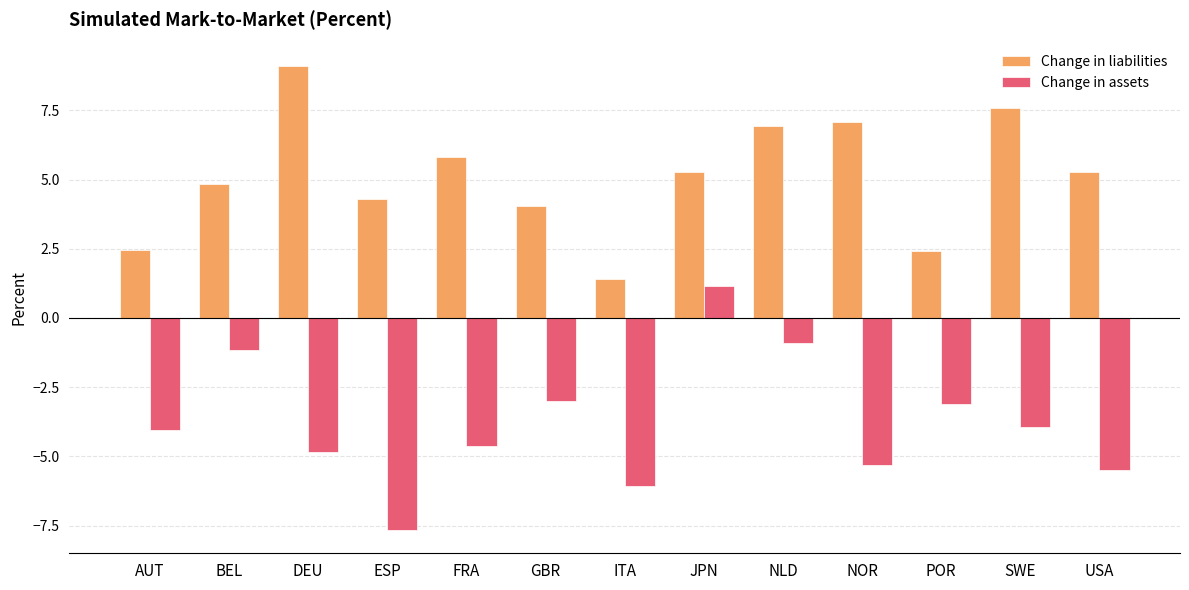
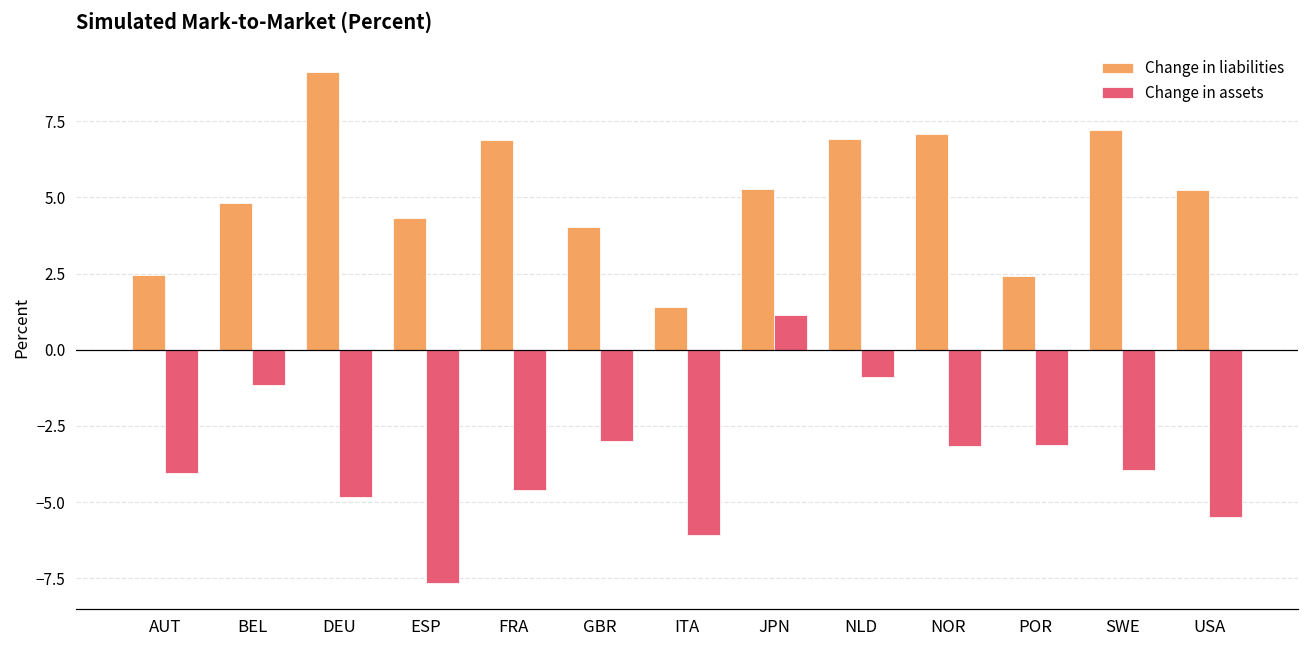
  {
    "Change in liabilities": {
      "AUT": 2.5,
      "BEL": 4.8,
      "DEU": 9.1,
      "ESP": 4.3,
-     "FRA": 5.8,
+     "FRA": 6.9,
      "GBR": 4.0,
      "ITA": 1.4,
      "JPN": 5.3,
      "NLD": 6.9,
      "NOR": 7.1,
      "POR": 2.4,
-     "SWE": 7.6,
+     "SWE": 7.2,
      "USA": 5.3
    },
    "Change in assets": {
      "AUT": -4.0,
      "BEL": -1.2,
      "DEU": -4.8,
      "ESP": -7.7,
      "FRA": -4.6,
      "GBR": -3.0,
      "ITA": -6.1,
      "JPN": 1.2,
      "NLD": -0.9,
-     "NOR": -5.3,
+     "NOR": -3.2,
      "POR": -3.1,
      "SWE": -4.0,
      "USA": -5.5
    }
  }
